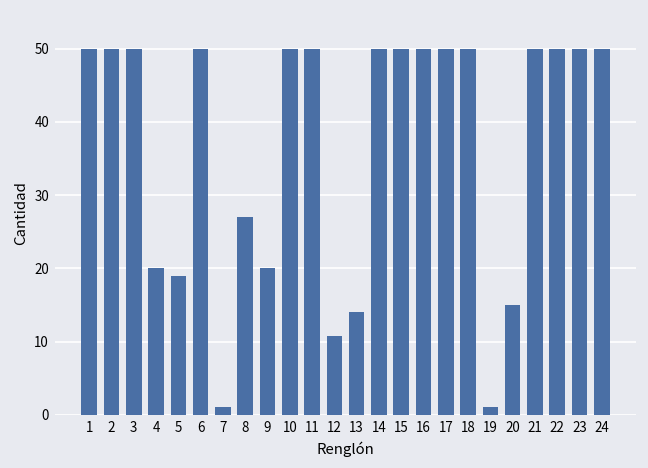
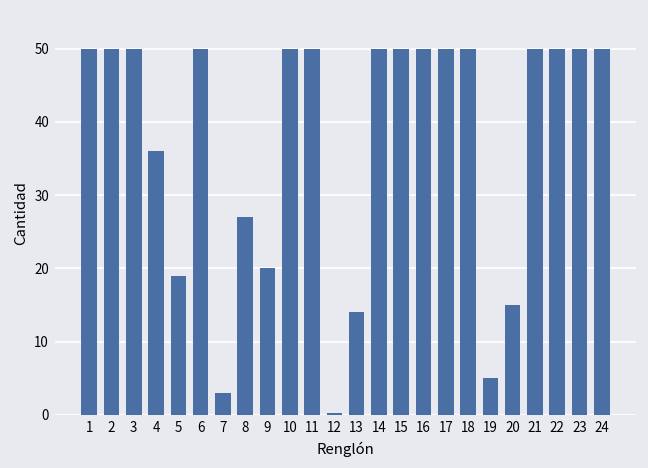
  {
    "1": 50,
    "2": 50,
    "3": 50,
-   "4": 20,
+   "4": 36,
    "5": 19,
    "6": 50,
-   "7": 1,
+   "7": 3,
    "8": 27,
    "9": 20,
    "10": 50,
    "11": 50,
-   "12": 11,
+   "12": 0,
    "13": 14,
    "14": 50,
    "15": 50,
    "16": 50,
    "17": 50,
    "18": 50,
-   "19": 1,
+   "19": 5,
    "20": 15,
    "21": 50,
    "22": 50,
    "23": 50,
    "24": 50
  }
